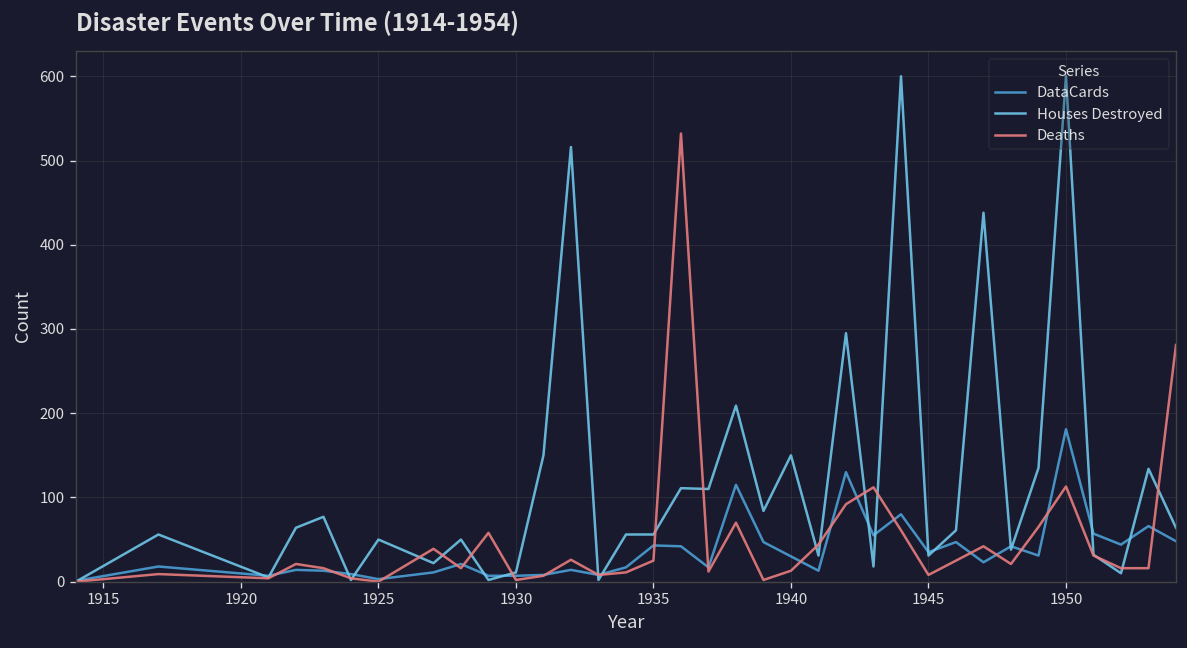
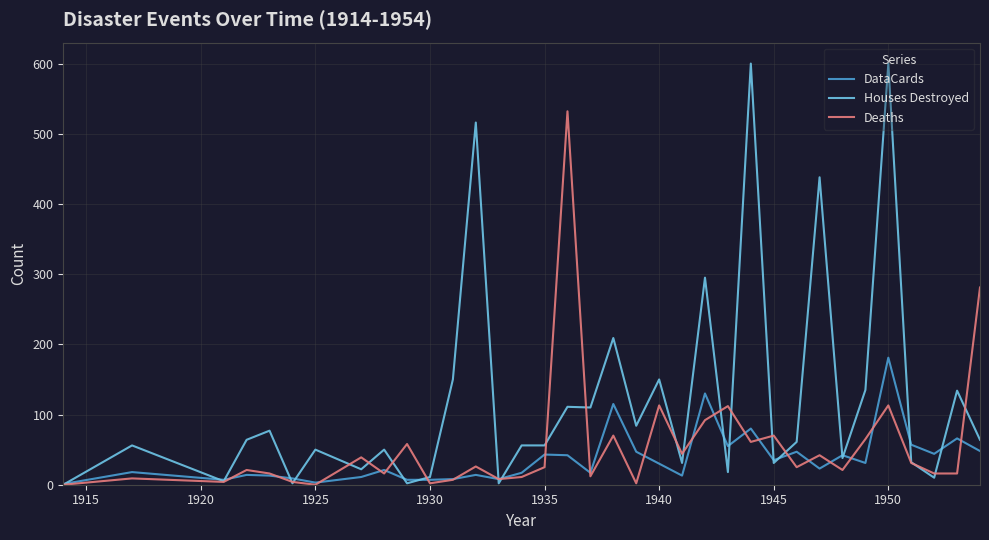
  {
    "Deaths": {
      "1930": 0,
      "1935": 30,
-     "1940": 10,
-     "1945": 10,
+     "1940": 110,
+     "1945": 70,
      "1950": 110
    }
  }
